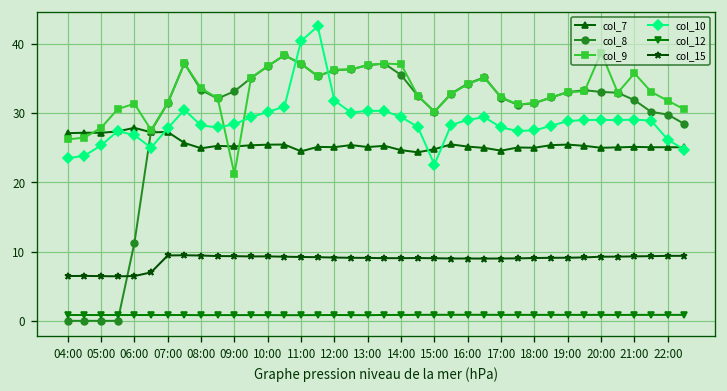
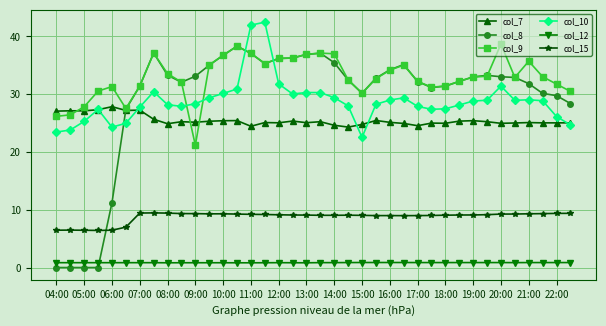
  {
    "col_9": {
      "04:00": 26,
      "05:00": 28,
      "06:00": 31,
      "09:00": 21,
      "14:00": 37,
      "21:00": 36,
      "22:00": 32
    },
    "col_10": {
      "04:00": 23,
      "05:00": 25,
-     "06:00": 27,
+     "06:00": 24,
      "07:00": 28,
      "08:00": 28,
      "09:00": 28,
      "10:00": 30,
-     "11:00": 40,
+     "11:00": 42,
      "12:00": 32,
      "13:00": 30,
      "14:00": 29,
      "15:00": 23,
      "16:00": 29,
      "17:00": 28,
      "18:00": 27,
      "19:00": 29,
-     "20:00": 29,
+     "20:00": 31,
      "21:00": 29,
      "22:00": 26
    }
  }
